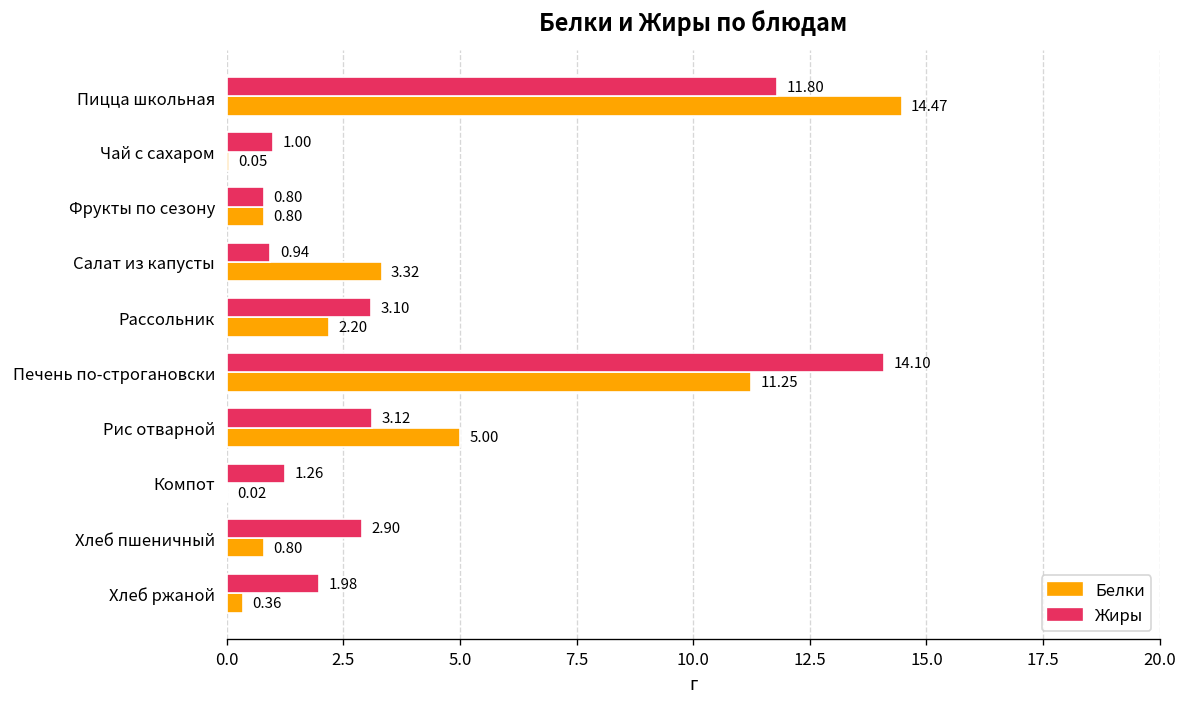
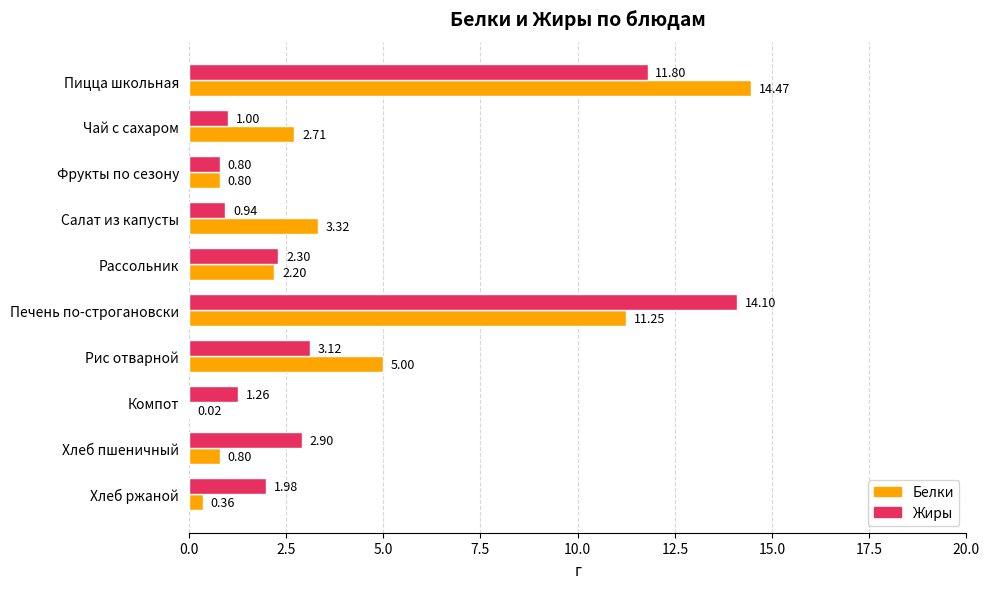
  {
    "Белки": {
      "Пицца школьная": 14.47,
-     "Чай с сахаром": 0.05,
+     "Чай с сахаром": 2.71,
      "Фрукты по сезону": 0.80,
      "Салат из капусты": 3.32,
      "Рассольник": 2.20,
      "Печень по-строгановски": 11.25,
      "Рис отварной": 5.00,
      "Компот": 0.02,
      "Хлеб пшеничный": 0.80,
      "Хлеб ржаной": 0.36
    },
    "Жиры": {
      "Пицца школьная": 11.80,
      "Чай с сахаром": 1.00,
      "Фрукты по сезону": 0.80,
      "Салат из капусты": 0.94,
-     "Рассольник": 3.10,
+     "Рассольник": 2.30,
      "Печень по-строгановски": 14.10,
      "Рис отварной": 3.12,
      "Компот": 1.26,
      "Хлеб пшеничный": 2.90,
      "Хлеб ржаной": 1.98
    }
  }
